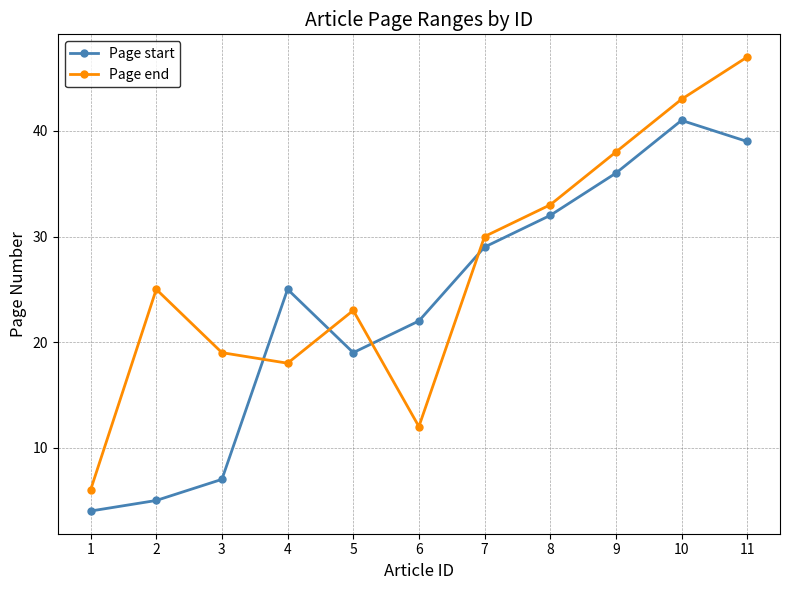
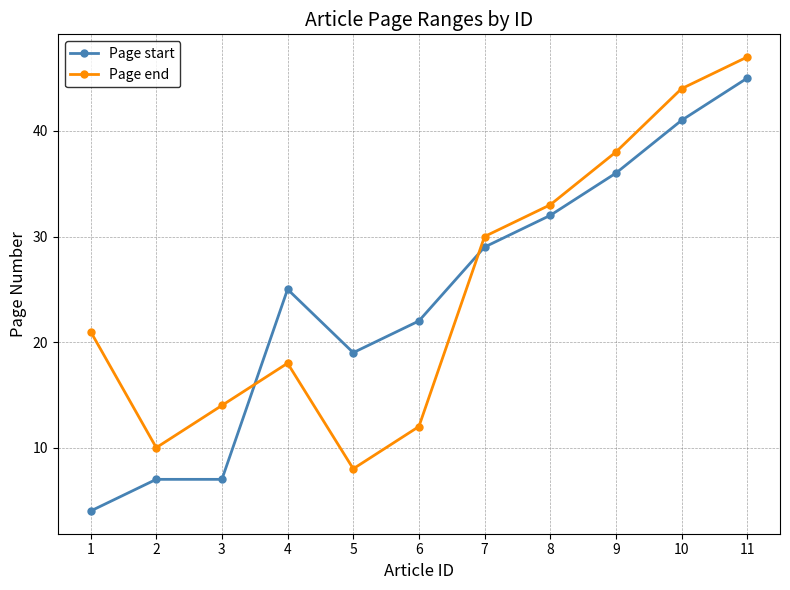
  {
    "Page start": {
      "1": 4,
-     "2": 5,
+     "2": 7,
      "3": 7,
      "4": 25,
      "5": 19,
      "6": 22,
      "7": 29,
      "8": 32,
      "9": 36,
      "10": 41,
-     "11": 39
+     "11": 45
    },
    "Page end": {
-     "1": 6,
-     "2": 25,
-     "3": 19,
+     "1": 21,
+     "2": 10,
+     "3": 14,
      "4": 18,
-     "5": 23,
+     "5": 8,
      "6": 12,
      "7": 30,
      "8": 33,
      "9": 38,
-     "10": 43,
+     "10": 44,
      "11": 47
    }
  }
